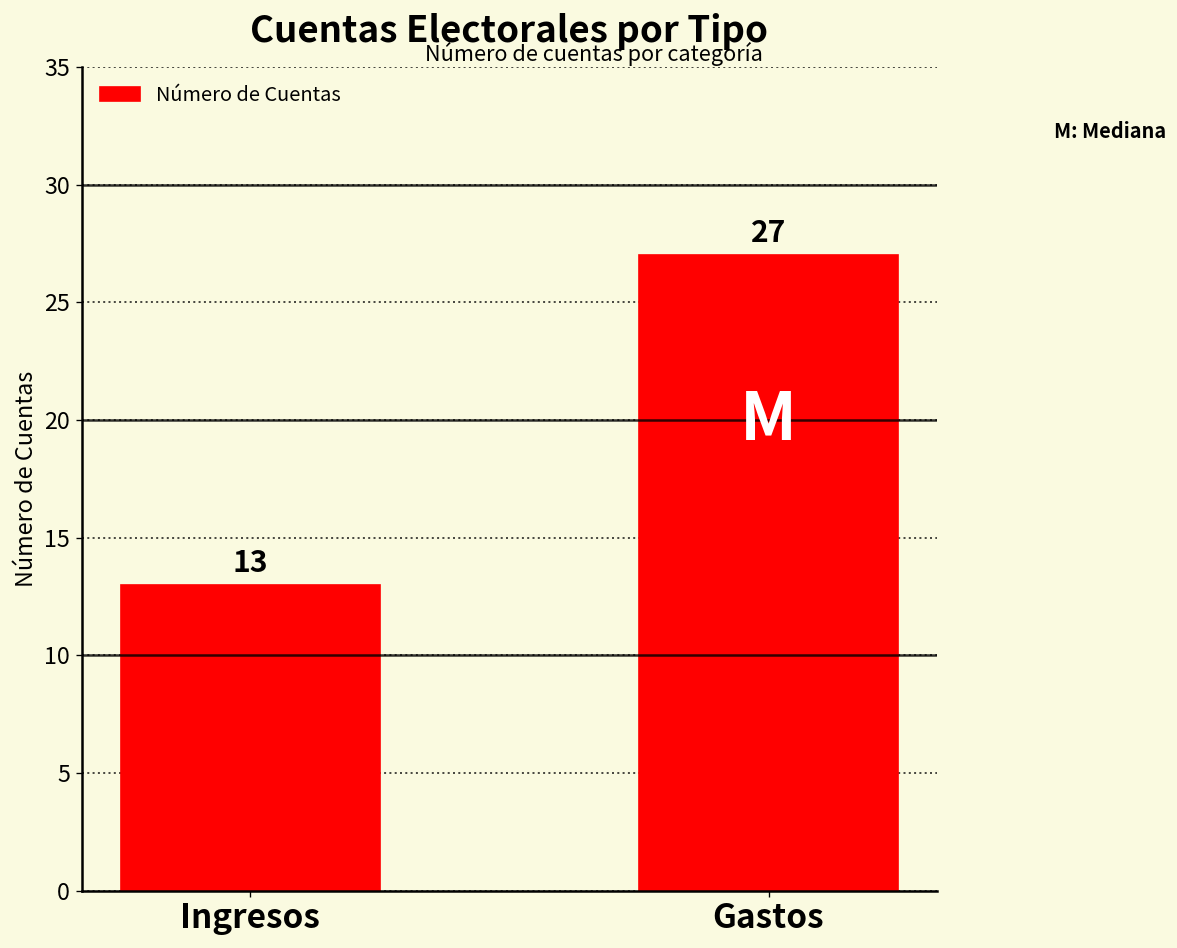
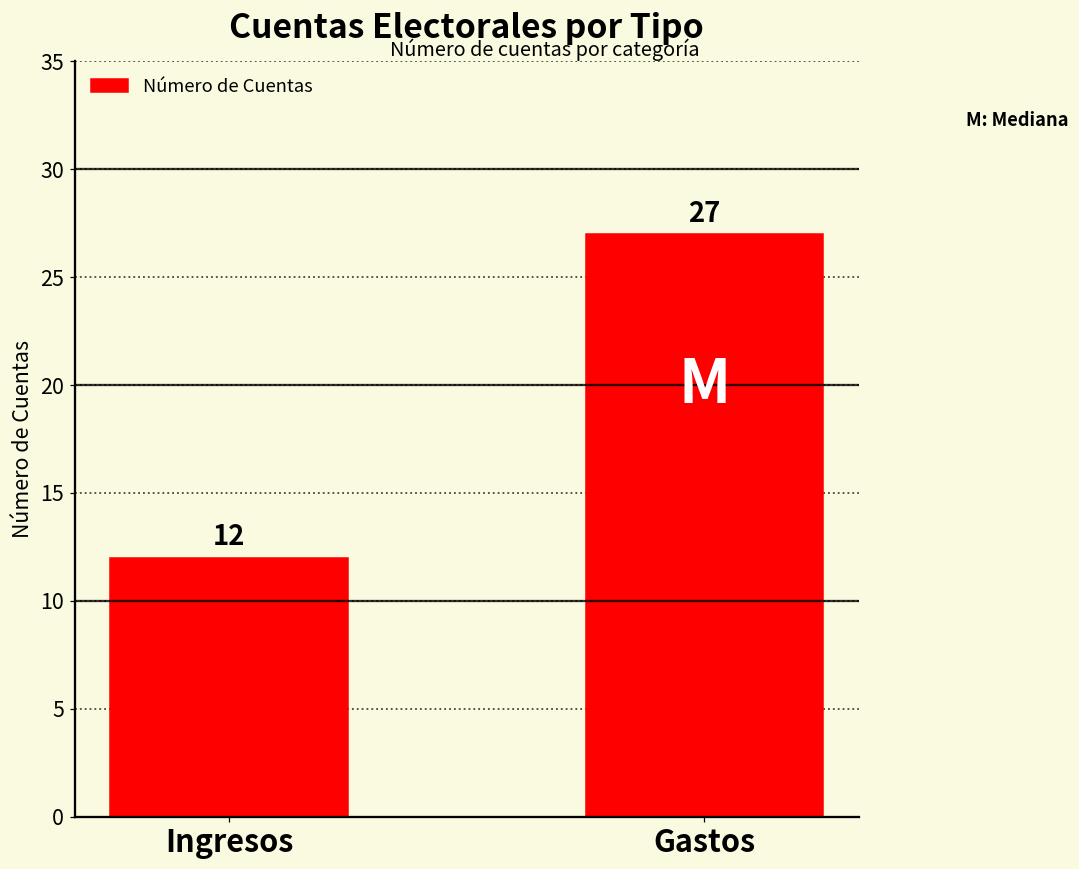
  {
-   "Ingresos": 13,
+   "Ingresos": 12,
    "Gastos": 27
  }
